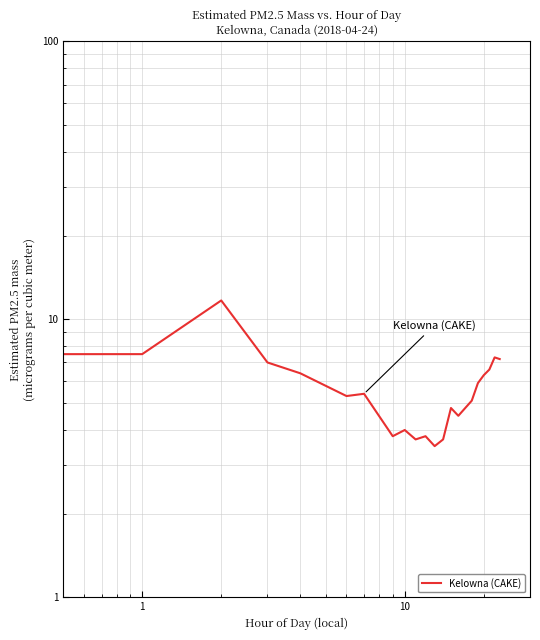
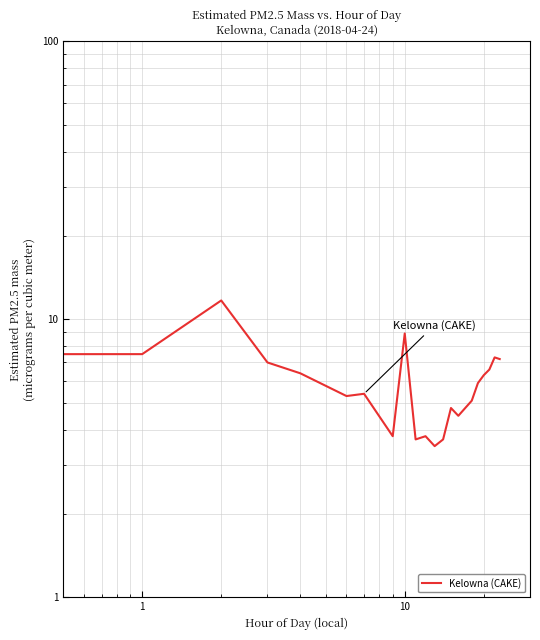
  {
    "1": 7.5,
-   "10": 4.0
+   "10": 8.9
  }
